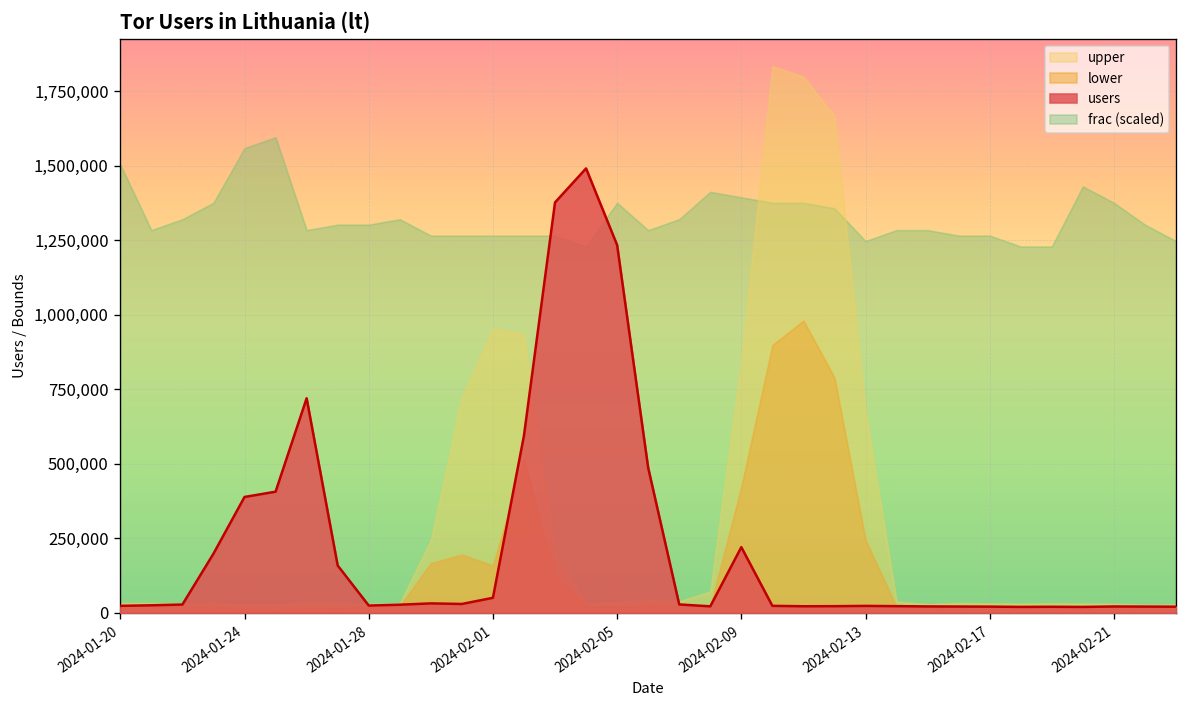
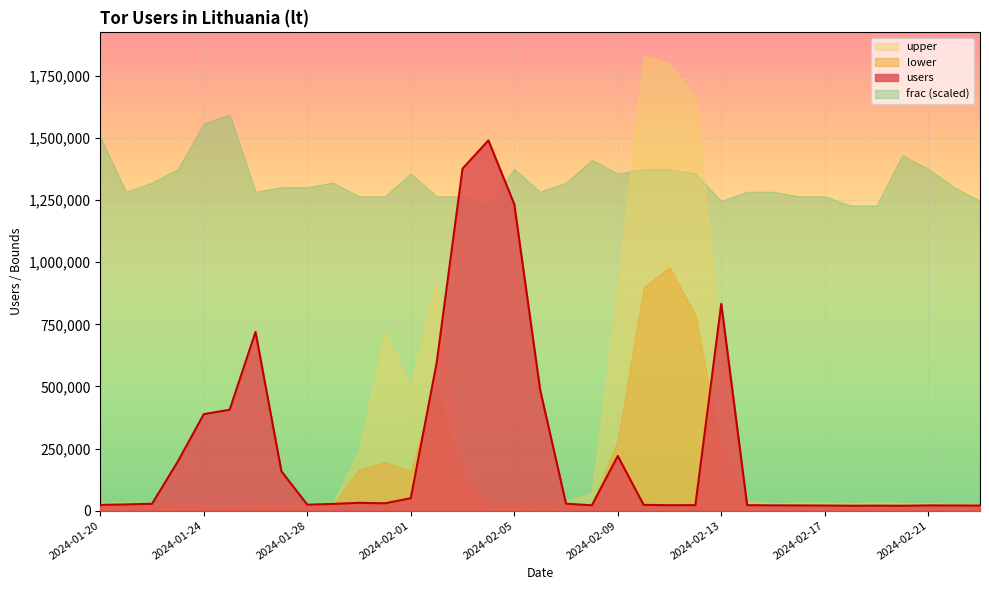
  {
    "upper": {
      "2024-01-24": "30,000",
-     "2024-02-01": "950,000",
+     "2024-02-01": "500,000",
      "2024-02-05": "30,000",
-     "2024-02-09": "850,000",
+     "2024-02-09": "900,000",
      "2024-02-13": "680,000",
      "2024-02-17": "30,000"
    },
    "lower": {
      "2024-01-24": "10,000",
      "2024-02-01": "160,000",
      "2024-02-05": "20,000",
-     "2024-02-09": "420,000",
+     "2024-02-09": "280,000",
      "2024-02-13": "240,000"
    },
    "users": {
      "2024-01-24": "390,000",
      "2024-02-01": "50,000",
      "2024-02-05": "1,230,000",
      "2024-02-09": "220,000",
-     "2024-02-13": "20,000"
+     "2024-02-13": "830,000"
    },
    "frac (scaled)": {
      "2024-01-20": "1,500,000",
      "2024-01-24": "1,560,000",
      "2024-01-28": "1,300,000",
-     "2024-02-01": "1,270,000",
+     "2024-02-01": "1,360,000",
      "2024-02-05": "1,380,000",
-     "2024-02-09": "1,390,000",
+     "2024-02-09": "1,360,000",
      "2024-02-13": "1,250,000",
      "2024-02-17": "1,270,000",
      "2024-02-21": "1,380,000"
    }
  }
